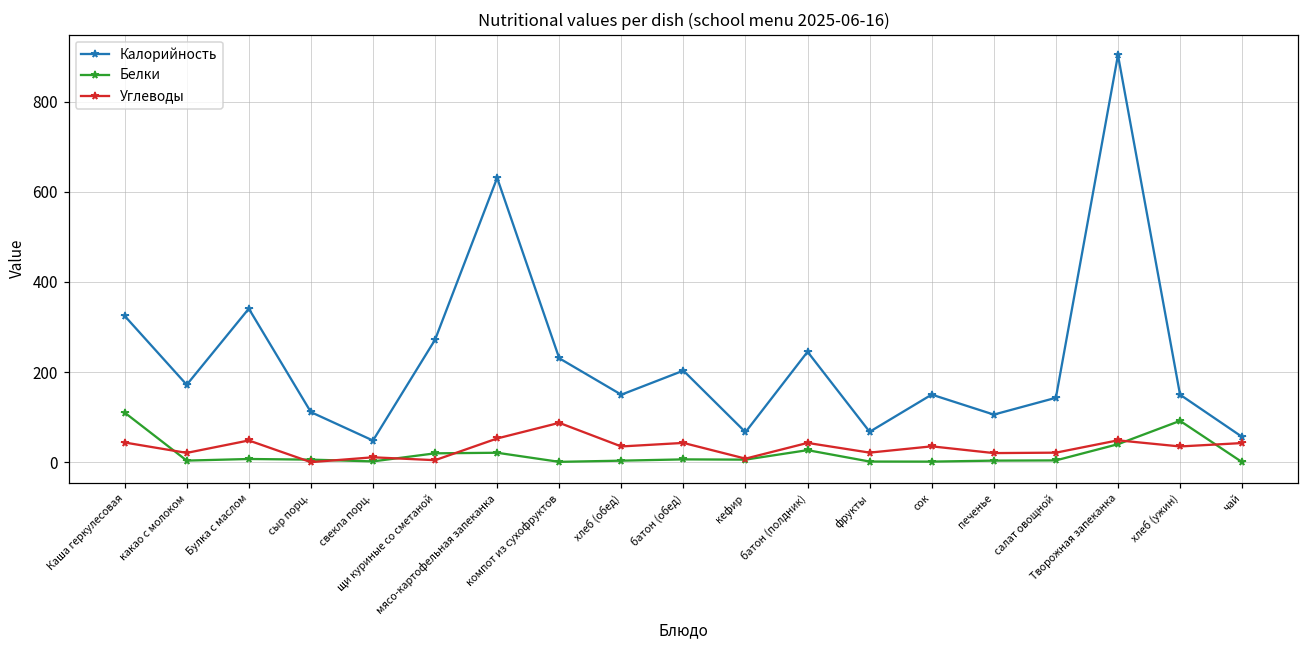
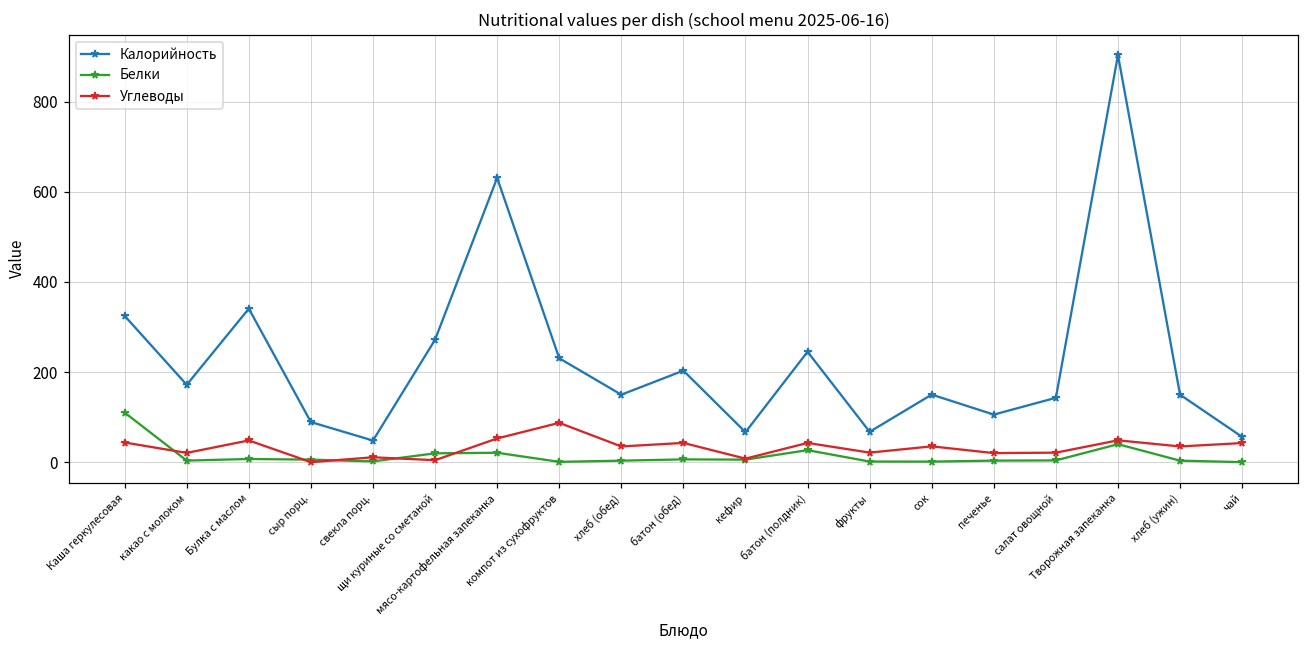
  {
    "Калорийность": {
      "Каша геркулесовая": 320,
      "какао с молоком": 170,
      "Булка с маслом": 340,
-     "сыр порц.": 110,
+     "сыр порц.": 90,
      "свекла порц.": 50,
      "щи куриные со сметаной": 270,
      "мясо-картофельная запеканка": 630,
      "компот из сухофруктов": 230,
      "хлеб (обед)": 150,
      "батон (обед)": 200,
      "кефир": 70,
      "батон (полдник)": 250,
      "фрукты": 70,
      "сок": 150,
      "печенье": 110,
      "салат овощной": 140,
      "Творожная запеканка": 900,
      "хлеб (ужин)": 150,
      "чай": 60
    },
    "Белки": {
      "Каша геркулесовая": 110,
      "какао с молоком": 0,
      "Булка с маслом": 10,
      "свекла порц.": 0,
      "щи куриные со сметаной": 20,
      "мясо-картофельная запеканка": 20,
      "компот из сухофруктов": 0,
      "хлеб (обед)": 0,
      "батон (обед)": 10,
      "батон (полдник)": 30,
      "фрукты": 0,
      "сок": 0,
      "печенье": 0,
      "салат овощной": 0,
      "Творожная запеканка": 40,
-     "хлеб (ужин)": 90,
+     "хлеб (ужин)": 0,
      "чай": 0
    },
    "Углеводы": {
      "Каша геркулесовая": 40,
      "какао с молоком": 20,
      "Булка с маслом": 50,
      "свекла порц.": 10,
      "щи куриные со сметаной": 0,
      "мясо-картофельная запеканка": 50,
      "компот из сухофруктов": 90,
      "хлеб (обед)": 30,
      "батон (обед)": 40,
      "батон (полдник)": 40,
      "фрукты": 20,
      "сок": 40,
      "печенье": 20,
      "салат овощной": 20,
      "Творожная запеканка": 50,
      "хлеб (ужин)": 30,
      "чай": 40
    }
  }
